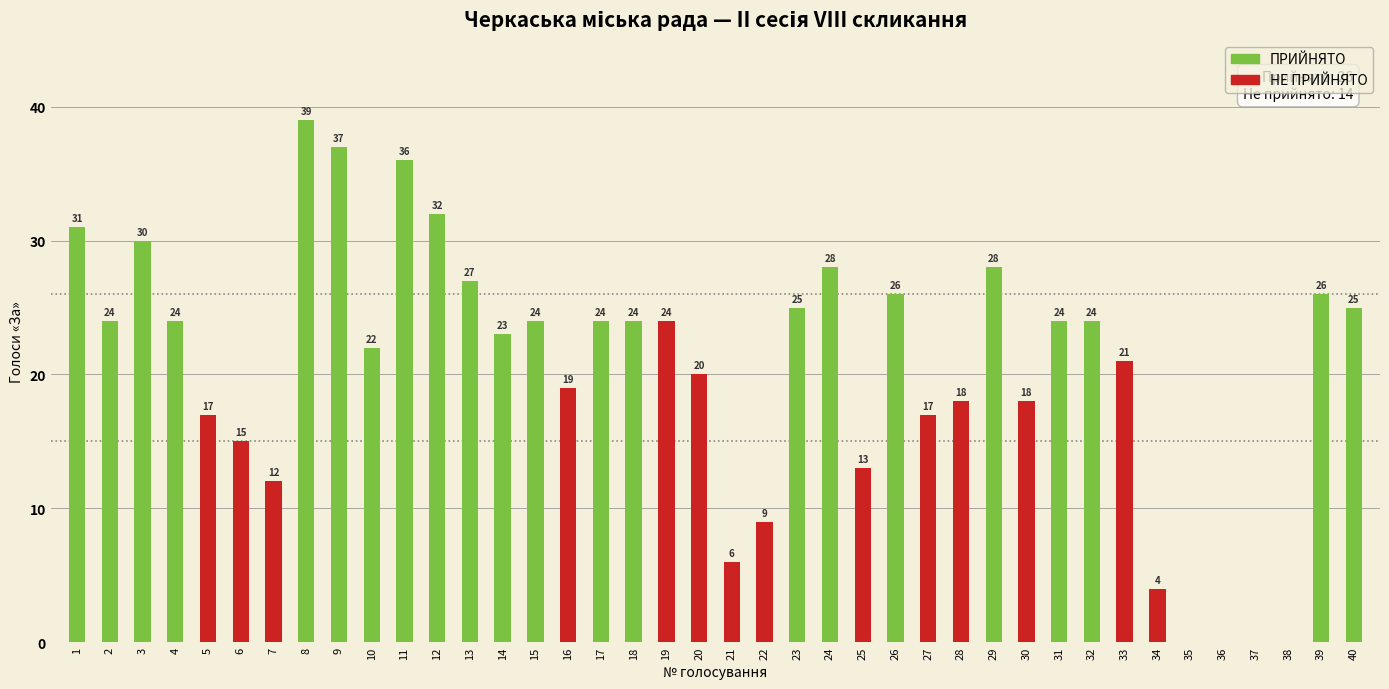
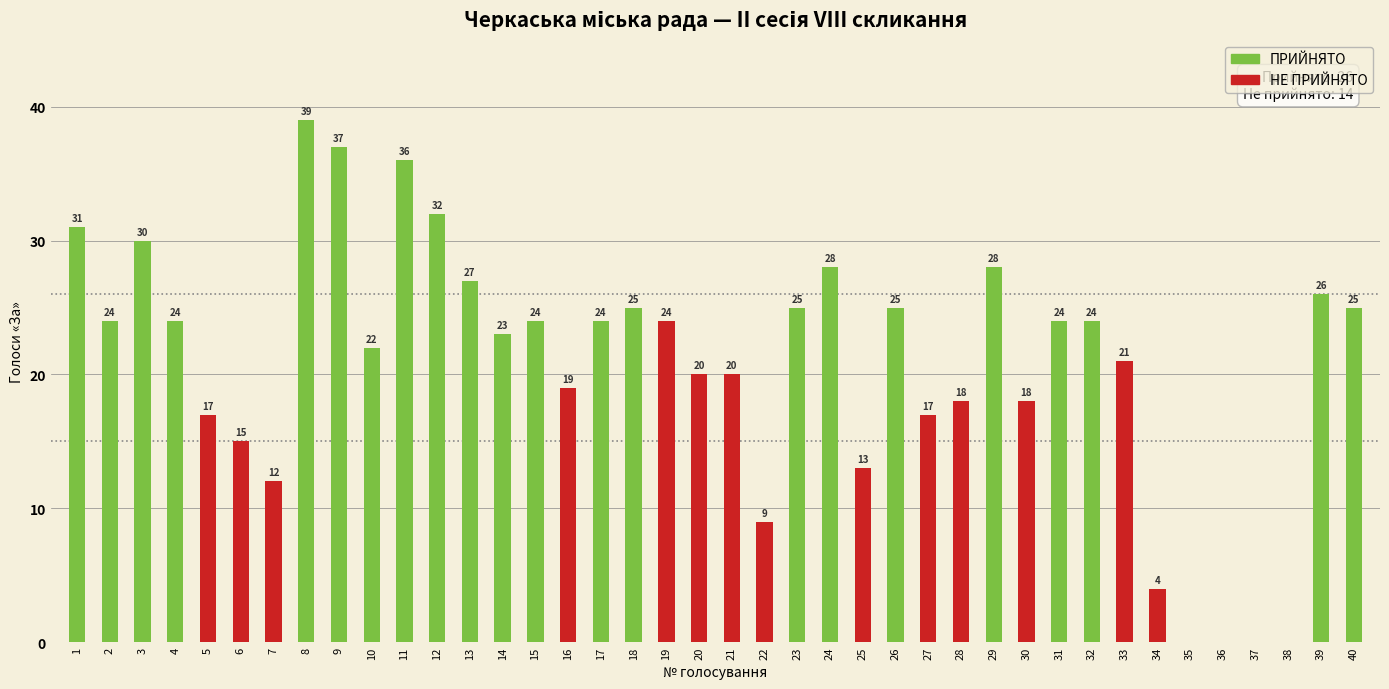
  {
    "ПРИЙНЯТО": {
      "1": 31,
      "2": 24,
      "3": 30,
      "4": 24,
      "8": 39,
      "9": 37,
      "10": 22,
      "11": 36,
      "12": 32,
      "13": 27,
      "14": 23,
      "15": 24,
      "17": 24,
-     "18": 24,
+     "18": 25,
      "23": 25,
      "24": 28,
-     "26": 26,
+     "26": 25,
      "29": 28,
      "31": 24,
      "32": 24,
      "39": 26,
      "40": 25
    },
    "НЕ ПРИЙНЯТО": {
      "5": 17,
      "6": 15,
      "7": 12,
      "16": 19,
      "19": 24,
      "20": 20,
-     "21": 6,
+     "21": 20,
      "22": 9,
      "25": 13,
      "27": 17,
      "28": 18,
      "30": 18,
      "33": 21,
      "34": 4
    }
  }
